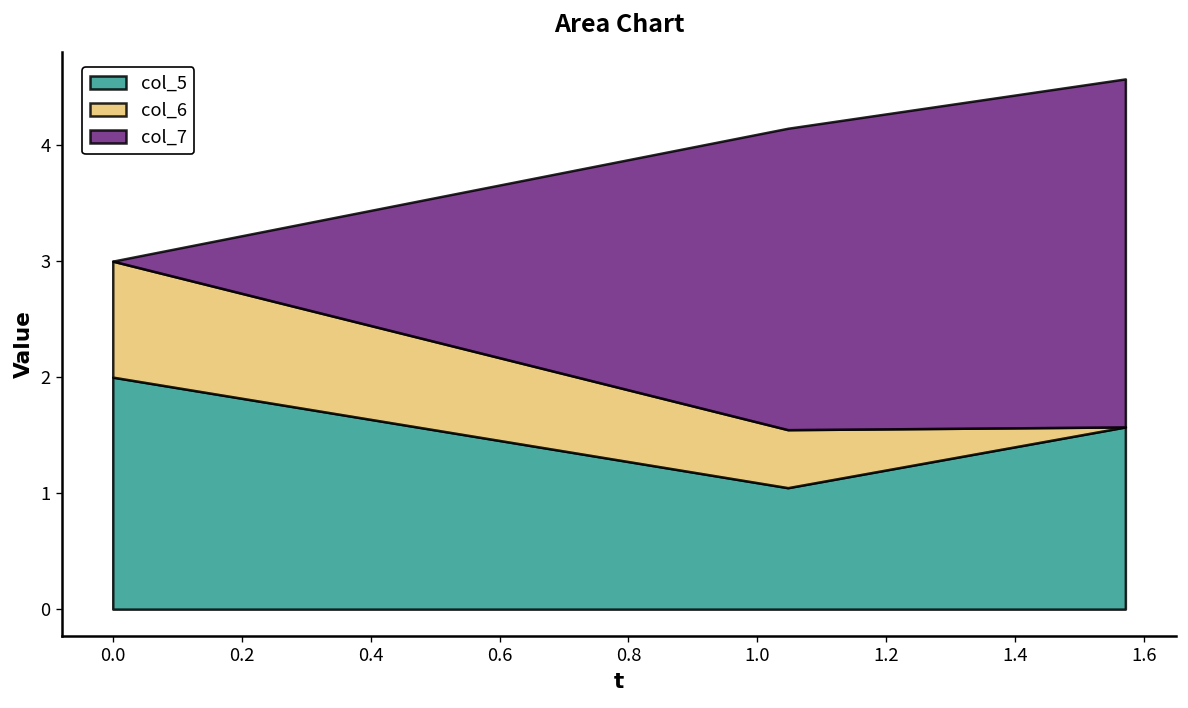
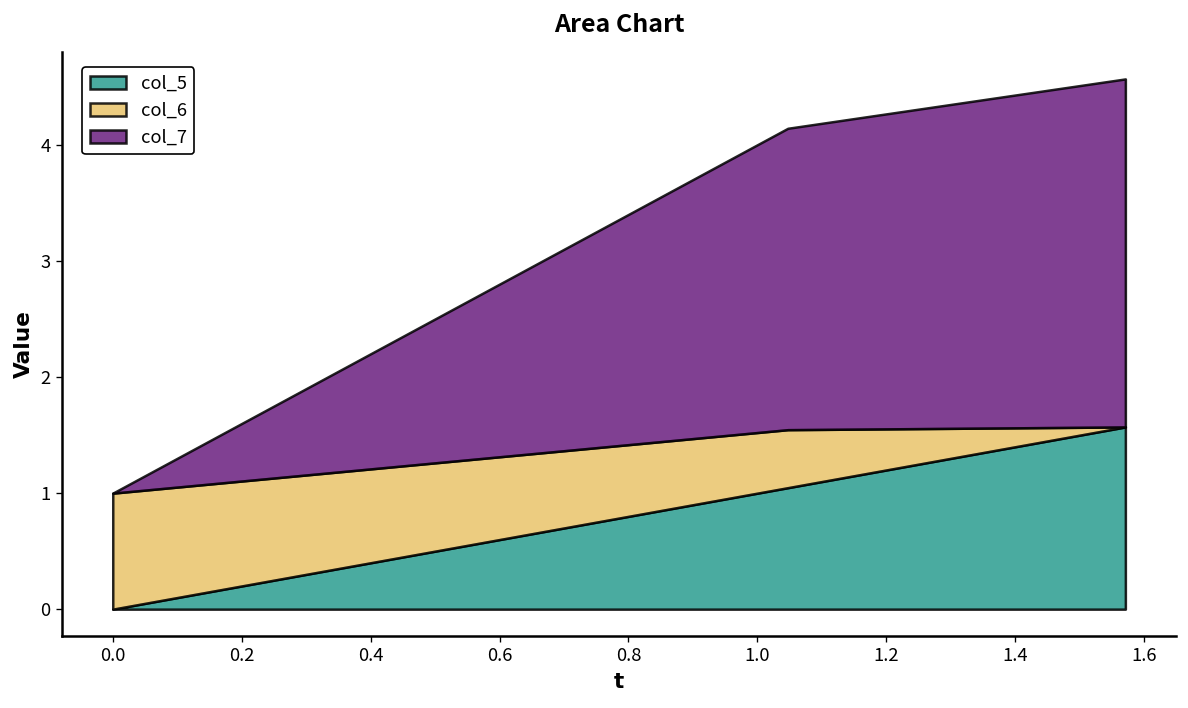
  {
    "col_5": {
-     "0.0": 2
+     "0.0": 0
    }
  }
